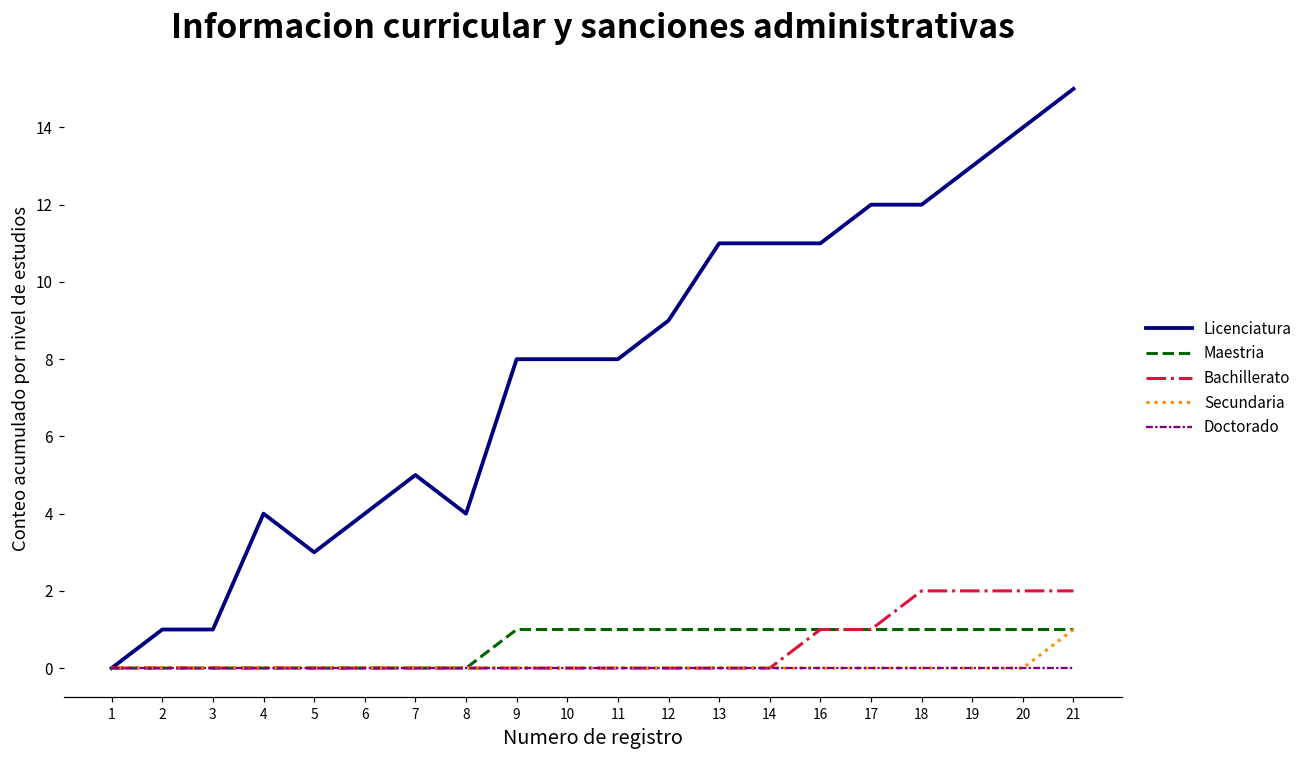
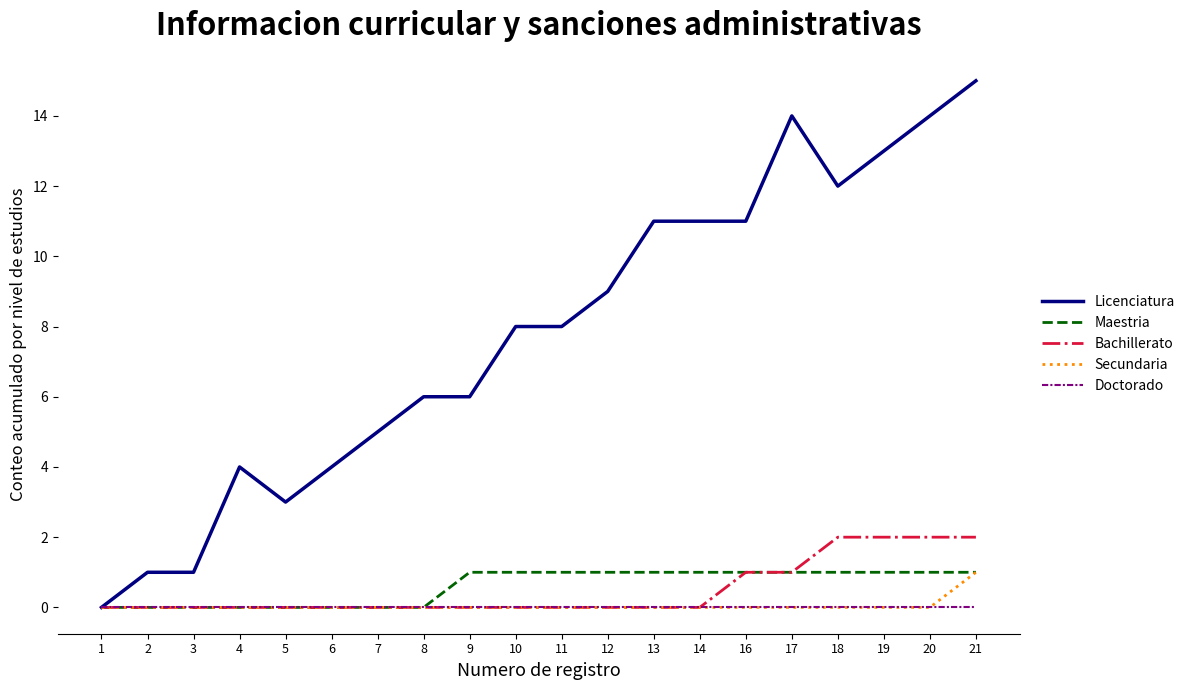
  {
    "Licenciatura": {
      "2": 1,
      "3": 1,
      "4": 4,
      "5": 3,
      "6": 4,
      "7": 5,
-     "8": 4,
-     "9": 8,
+     "8": 6,
+     "9": 6,
      "10": 8,
      "11": 8,
      "12": 9,
      "13": 11,
      "14": 11,
      "16": 11,
-     "17": 12,
+     "17": 14,
      "18": 12,
      "19": 13,
      "20": 14,
      "21": 15
    },
    "Maestria": {
      "9": 1,
      "10": 1,
      "11": 1,
      "12": 1,
      "13": 1,
      "14": 1,
      "18": 1,
      "19": 1,
      "20": 1
    },
    "Bachillerato": {
      "18": 2,
      "19": 2,
      "20": 2,
      "21": 2
    },
    "Doctorado": {
      "21": 0
    }
  }
